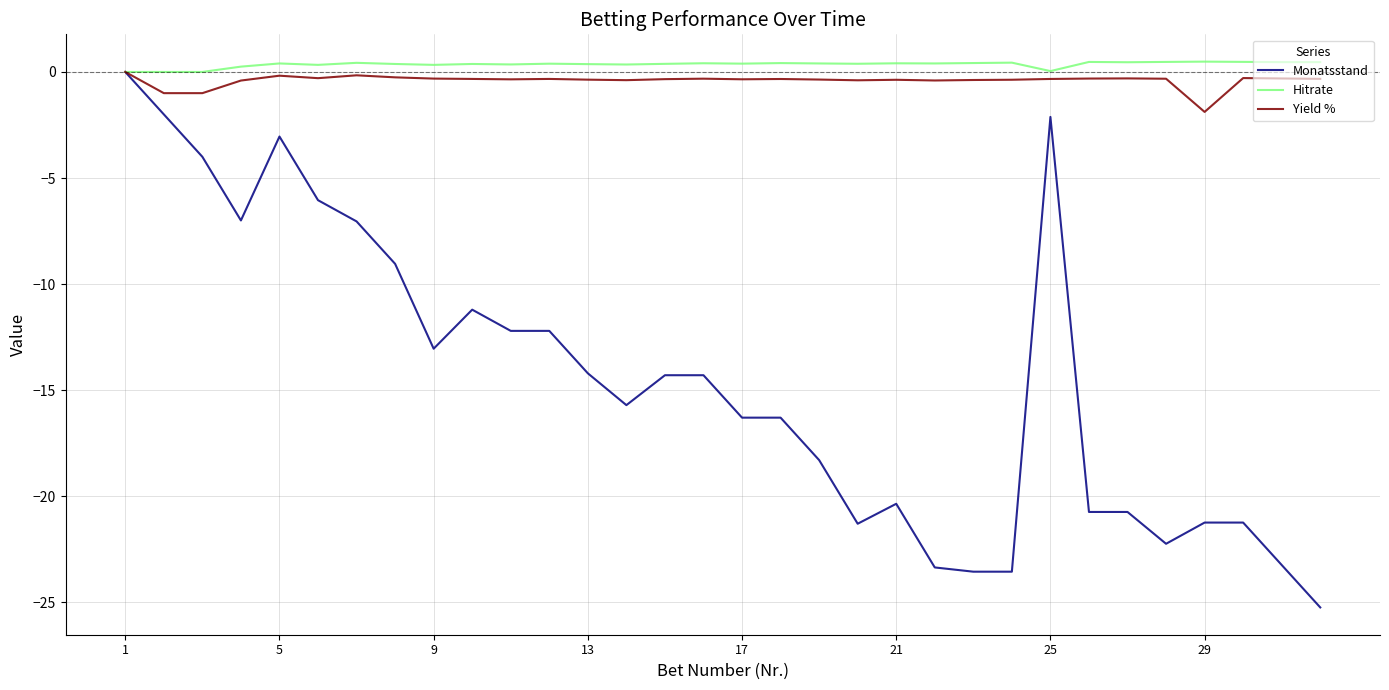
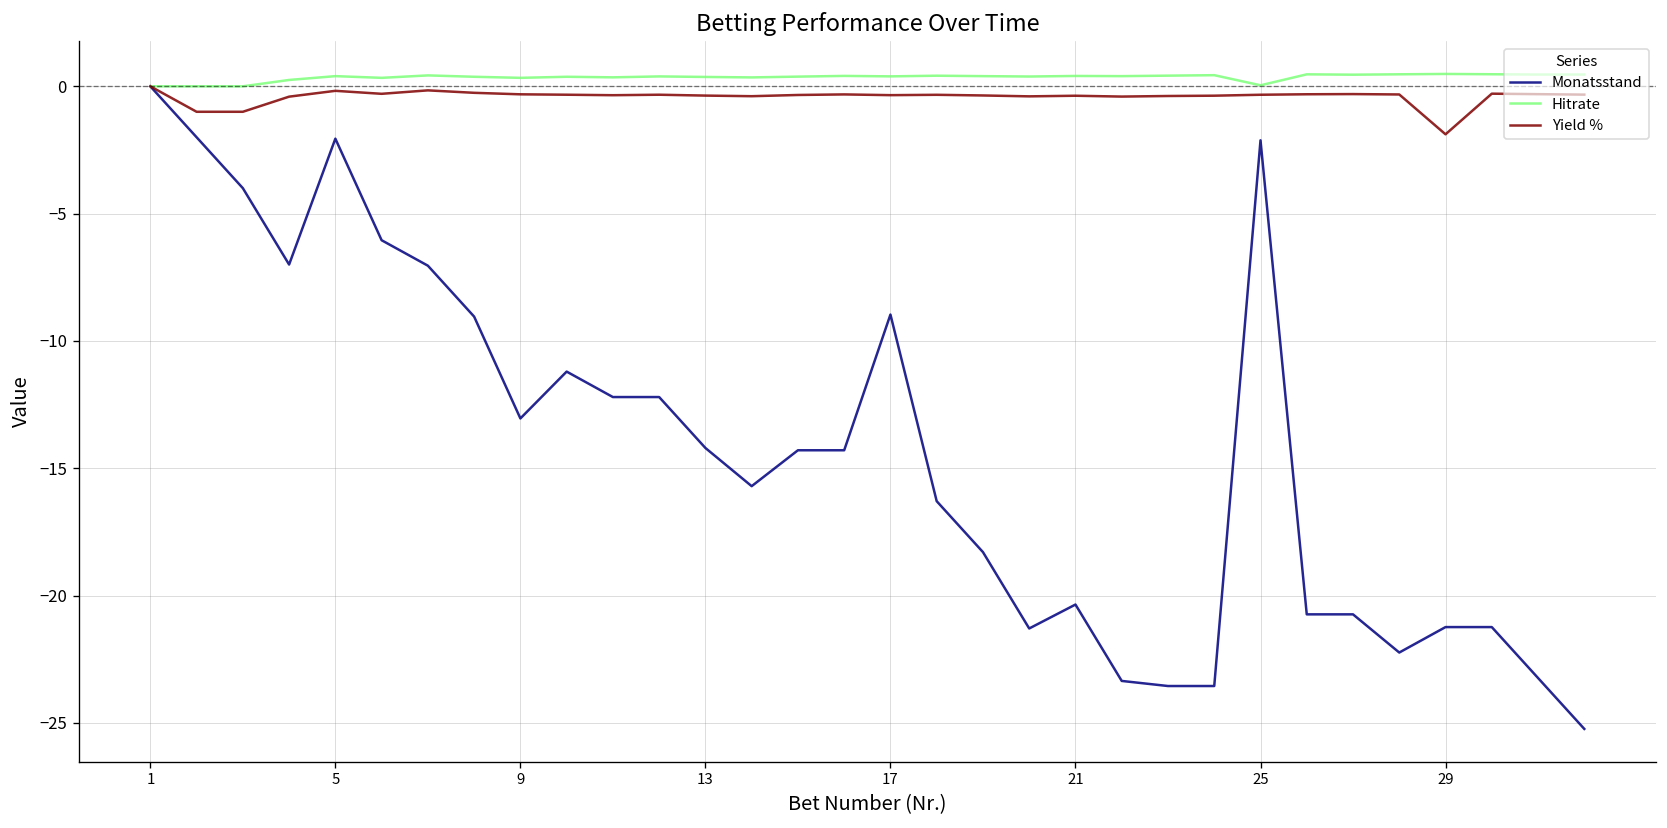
  {
    "Monatsstand": {
-     "5": -3.0,
+     "5": -2.1,
      "9": -13.0,
      "13": -14.2,
-     "17": -16.3,
+     "17": -9.0,
      "21": -20.4,
      "25": -2.1,
      "29": -21.2
    },
    "Hitrate": {
      "5": 0.4,
      "9": 0.3,
      "13": 0.4,
      "17": 0.4,
      "21": 0.4,
      "25": 0.0,
      "29": 0.5
    },
    "Yield %": {
      "5": -0.2,
      "9": -0.3,
      "13": -0.4,
      "17": -0.3,
      "21": -0.4,
      "25": -0.3,
      "29": -1.9
    }
  }
